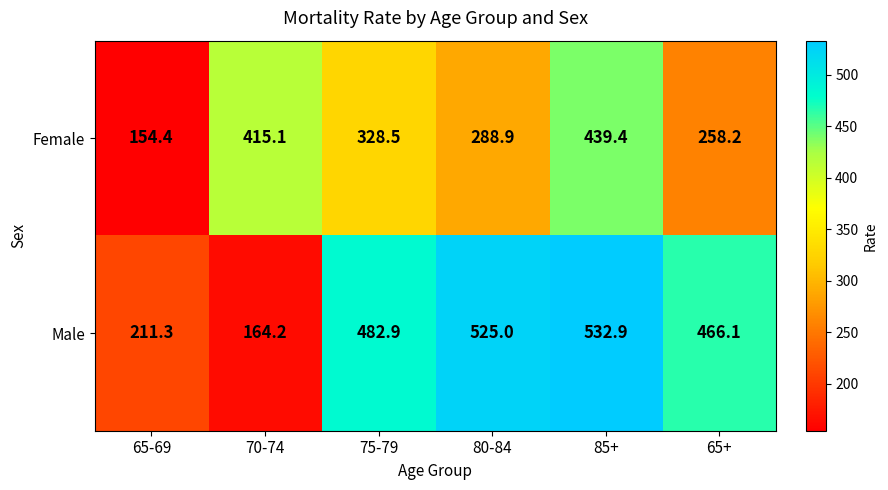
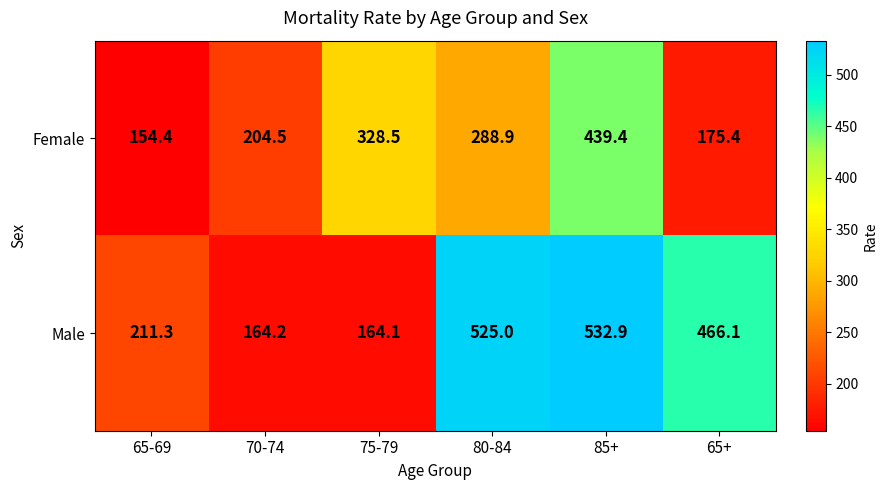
  {
    "Female": {
      "65-69": 154.4,
-     "70-74": 415.1,
+     "70-74": 204.5,
      "75-79": 328.5,
      "80-84": 288.9,
      "85+": 439.4,
-     "65+": 258.2
+     "65+": 175.4
    },
    "Male": {
      "65-69": 211.3,
      "70-74": 164.2,
-     "75-79": 482.9,
+     "75-79": 164.1,
      "80-84": 525.0,
      "85+": 532.9,
      "65+": 466.1
    }
  }
